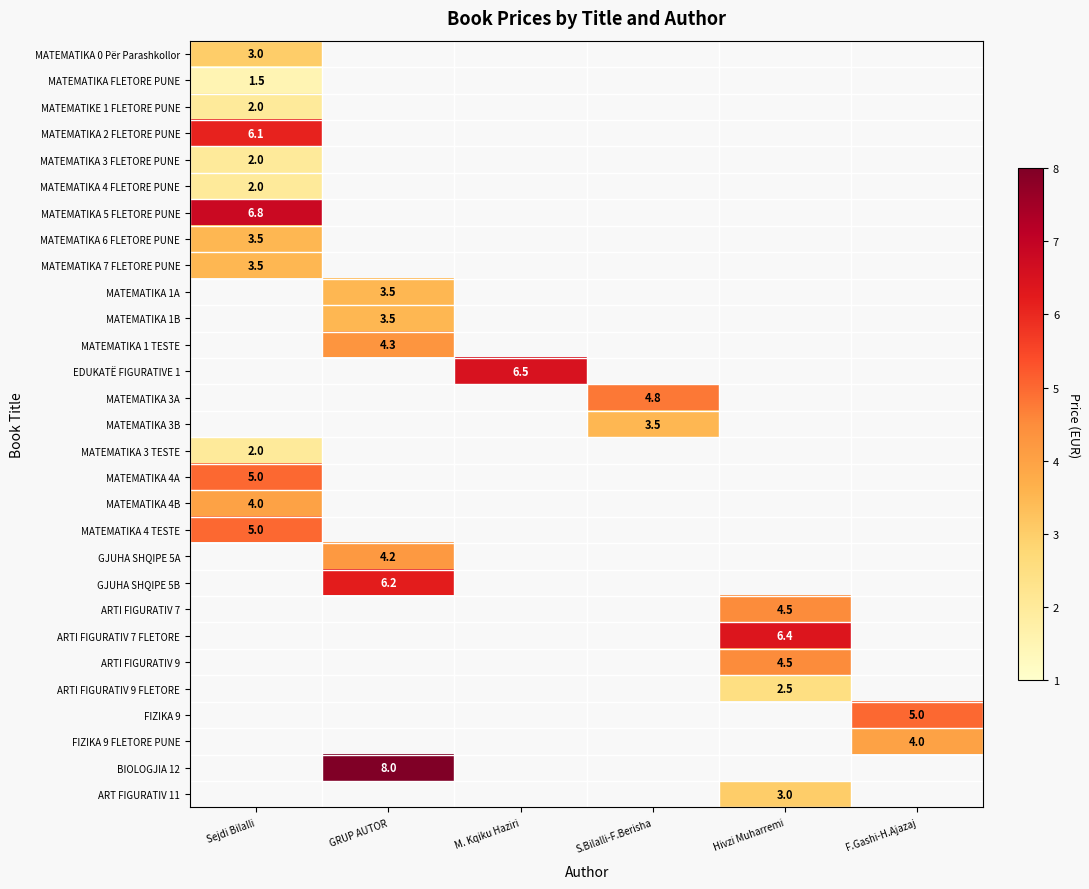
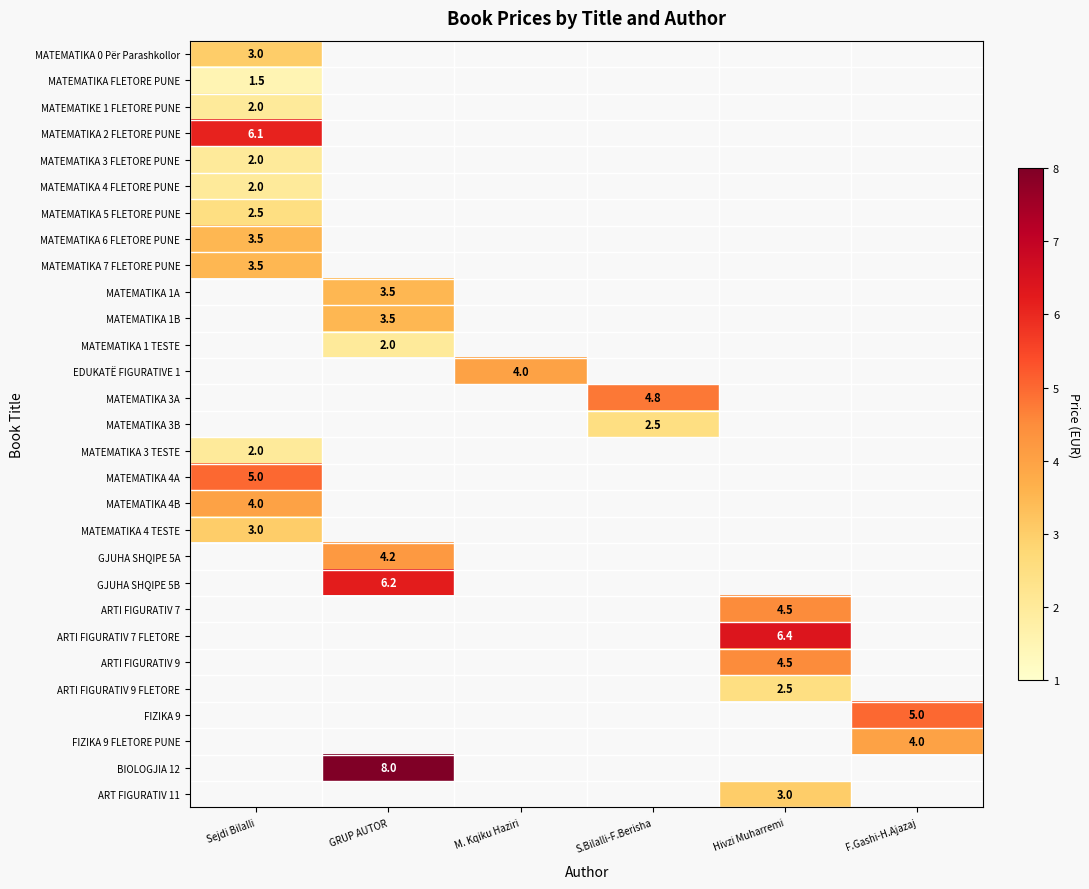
  {
    "MATEMATIKA 0 Për Parashkollor": {
      "Sejdi Bilalli": 3.0
    },
    "MATEMATIKA FLETORE PUNE": {
      "Sejdi Bilalli": 1.5
    },
    "MATEMATIKE 1 FLETORE PUNE": {
      "Sejdi Bilalli": 2.0
    },
    "MATEMATIKA 2 FLETORE PUNE": {
      "Sejdi Bilalli": 6.1
    },
    "MATEMATIKA 3 FLETORE PUNE": {
      "Sejdi Bilalli": 2.0
    },
    "MATEMATIKA 4 FLETORE PUNE": {
      "Sejdi Bilalli": 2.0
    },
    "MATEMATIKA 5 FLETORE PUNE": {
-     "Sejdi Bilalli": 6.8
+     "Sejdi Bilalli": 2.5
    },
    "MATEMATIKA 6 FLETORE PUNE": {
      "Sejdi Bilalli": 3.5
    },
    "MATEMATIKA 7 FLETORE PUNE": {
      "Sejdi Bilalli": 3.5
    },
    "MATEMATIKA 1A": {
      "GRUP AUTOR": 3.5
    },
    "MATEMATIKA 1B": {
      "GRUP AUTOR": 3.5
    },
    "MATEMATIKA 1 TESTE": {
-     "GRUP AUTOR": 4.3
+     "GRUP AUTOR": 2.0
    },
    "EDUKATË FIGURATIVE 1": {
-     "M. Kqiku Haziri": 6.5
+     "M. Kqiku Haziri": 4.0
    },
    "MATEMATIKA 3A": {
      "S.Bilalli-F.Berisha": 4.8
    },
    "MATEMATIKA 3B": {
-     "S.Bilalli-F.Berisha": 3.5
+     "S.Bilalli-F.Berisha": 2.5
    },
    "MATEMATIKA 3 TESTE": {
      "Sejdi Bilalli": 2.0
    },
    "MATEMATIKA 4A": {
      "Sejdi Bilalli": 5.0
    },
    "MATEMATIKA 4B": {
      "Sejdi Bilalli": 4.0
    },
    "MATEMATIKA 4 TESTE": {
-     "Sejdi Bilalli": 5.0
+     "Sejdi Bilalli": 3.0
    },
    "GJUHA SHQIPE 5A": {
      "GRUP AUTOR": 4.2
    },
    "GJUHA SHQIPE 5B": {
      "GRUP AUTOR": 6.2
    },
    "ARTI FIGURATIV 7": {
      "Hivzi Muharremi": 4.5
    },
    "ARTI FIGURATIV 7 FLETORE": {
      "Hivzi Muharremi": 6.4
    },
    "ARTI FIGURATIV 9": {
      "Hivzi Muharremi": 4.5
    },
    "ARTI FIGURATIV 9 FLETORE": {
      "Hivzi Muharremi": 2.5
    },
    "FIZIKA 9": {
      "F.Gashi-H.Ajazaj": 5.0
    },
    "FIZIKA 9 FLETORE PUNE": {
      "F.Gashi-H.Ajazaj": 4.0
    },
    "BIOLOGJIA 12": {
      "GRUP AUTOR": 8.0
    },
    "ART FIGURATIV 11": {
      "Hivzi Muharremi": 3.0
    }
  }
